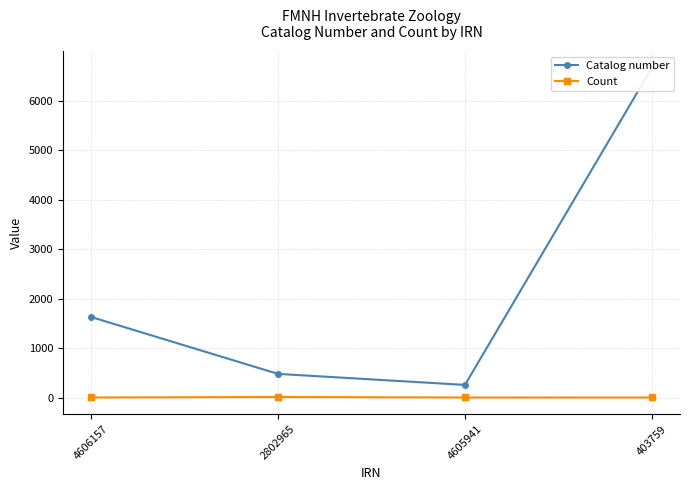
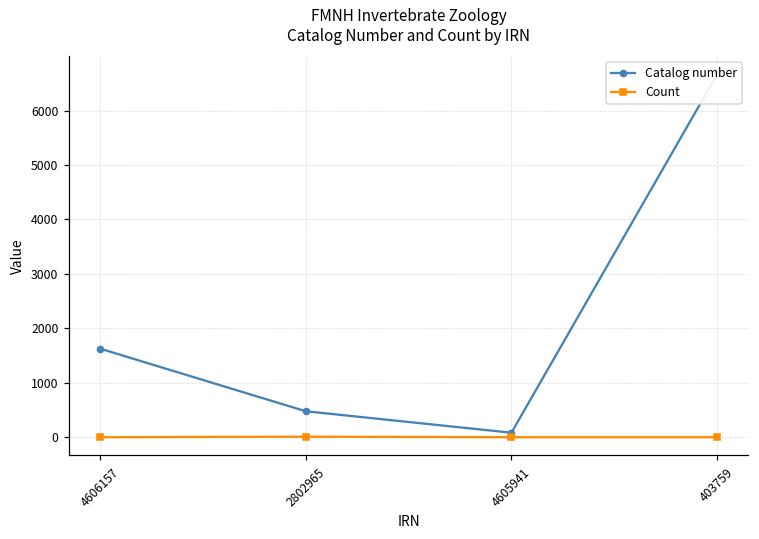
  {
    "Catalog number": {
      "4606157": 1600,
      "2802965": 500,
-     "4605941": 300
+     "4605941": 100
    },
    "Count": {
      "4606157": 0,
      "2802965": 0,
      "4605941": 0,
      "403759": 0
    }
  }
